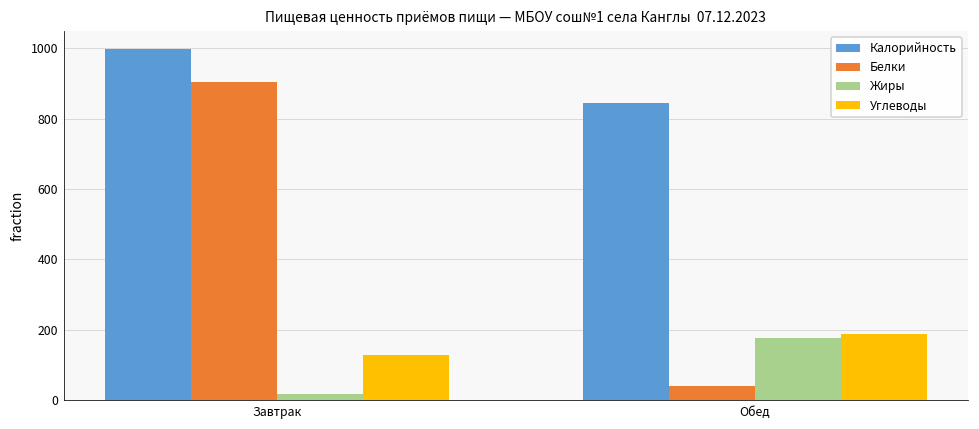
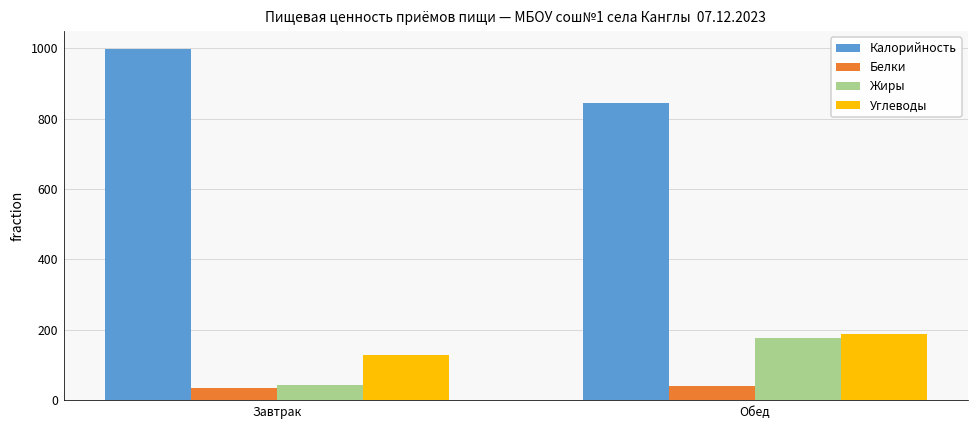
  {
    "Калорийность": {
      "Завтрак": 1000,
      "Обед": 840
    },
    "Белки": {
-     "Завтрак": 900,
+     "Завтрак": 30,
      "Обед": 40
    },
    "Жиры": {
-     "Завтрак": 20,
+     "Завтрак": 40,
      "Обед": 180
    },
    "Углеводы": {
      "Завтрак": 130,
      "Обед": 190
    }
  }
